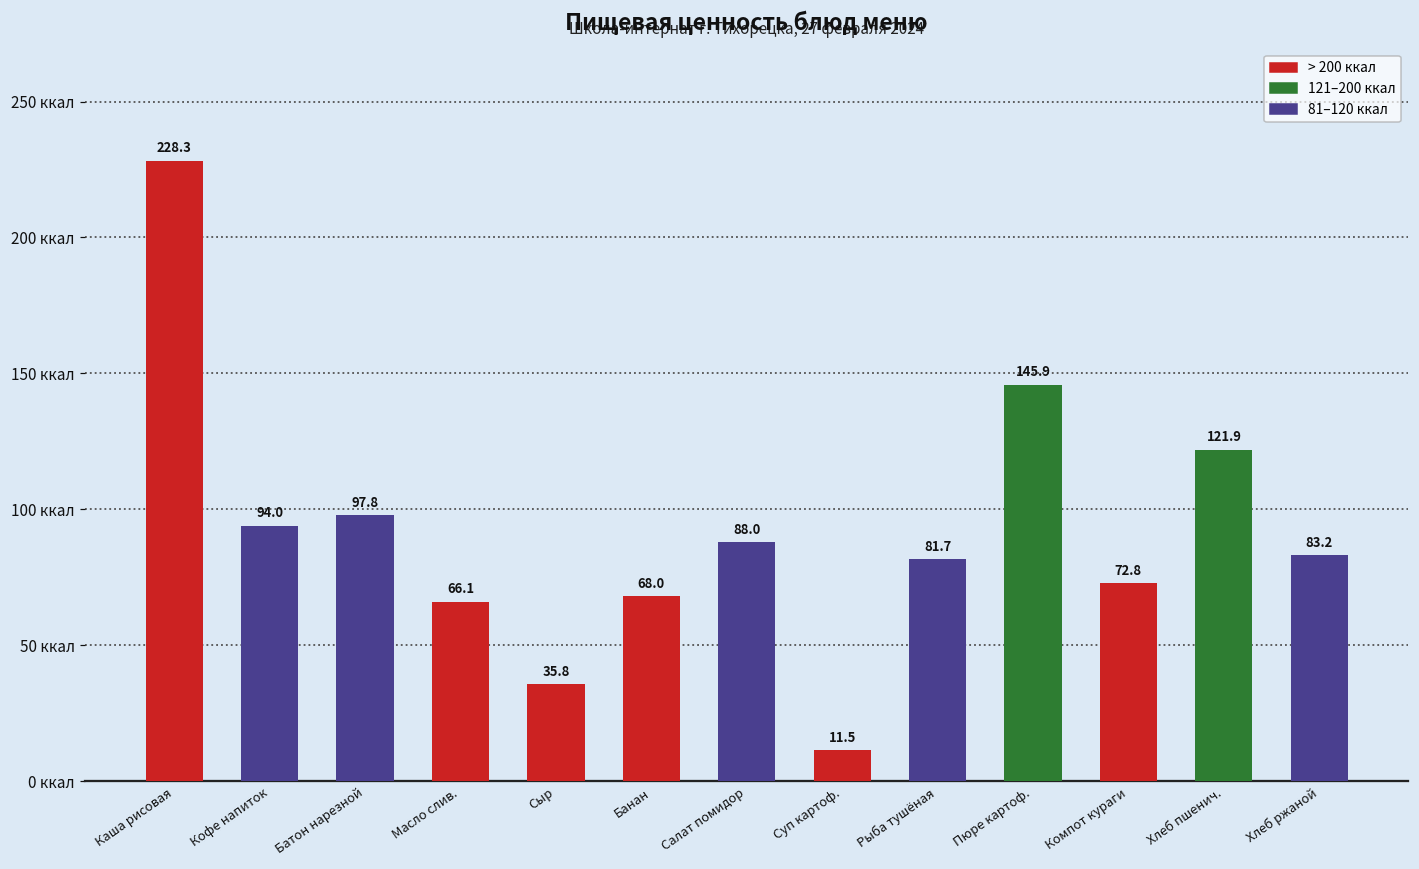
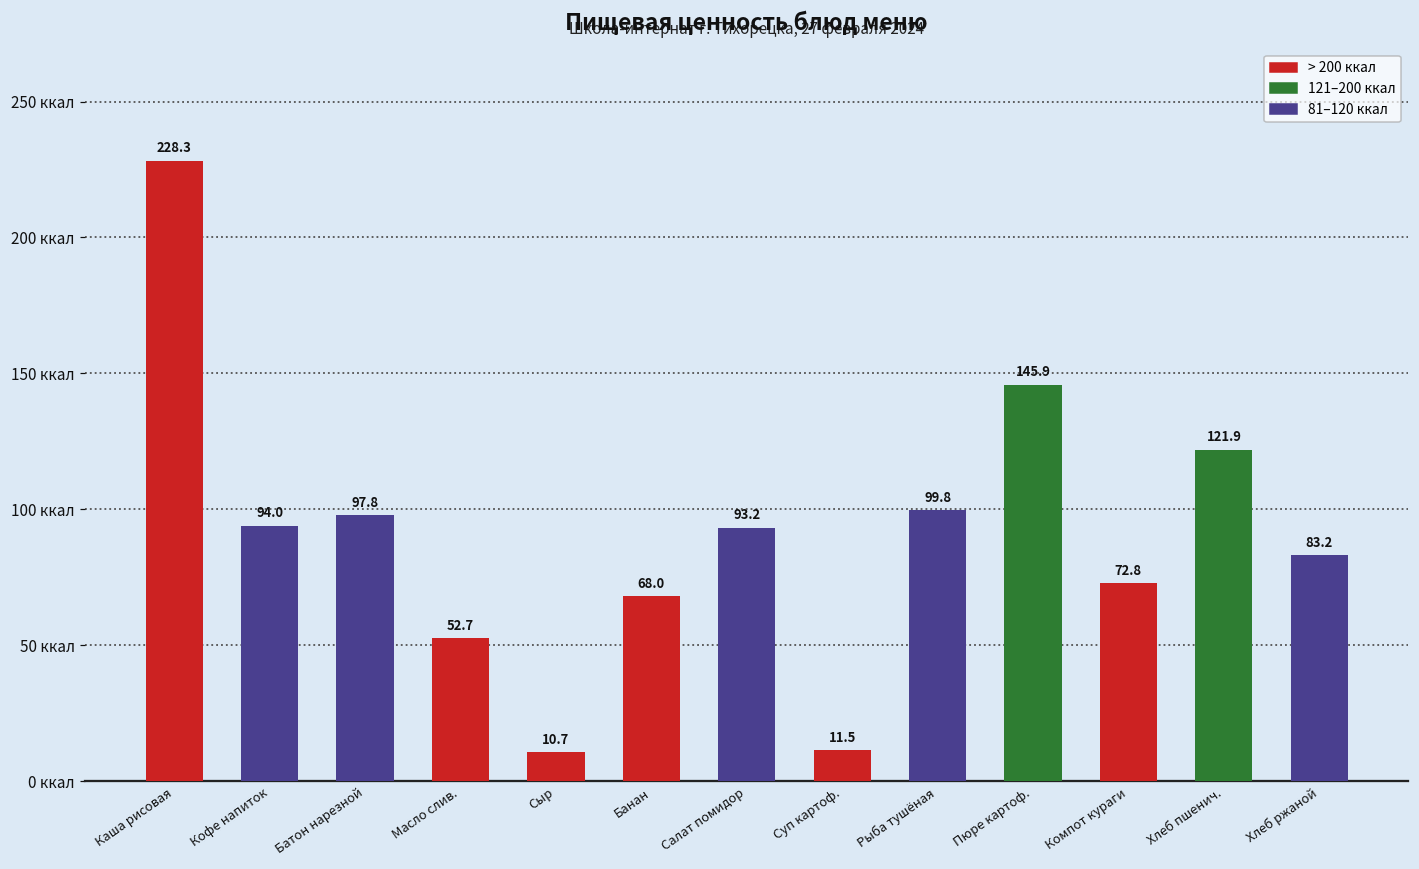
  {
    "Каша рисовая": 228.3,
    "Кофе напиток": 94.0,
    "Батон нарезной": 97.8,
-   "Масло слив.": 66.1,
-   "Сыр": 35.8,
+   "Масло слив.": 52.7,
+   "Сыр": 10.7,
    "Банан": 68.0,
-   "Салат помидор": 88.0,
+   "Салат помидор": 93.2,
    "Суп картоф.": 11.5,
-   "Рыба тушёная": 81.7,
+   "Рыба тушёная": 99.8,
    "Пюре картоф.": 145.9,
    "Компот кураги": 72.8,
    "Хлеб пшенич.": 121.9,
    "Хлеб ржаной": 83.2
  }
